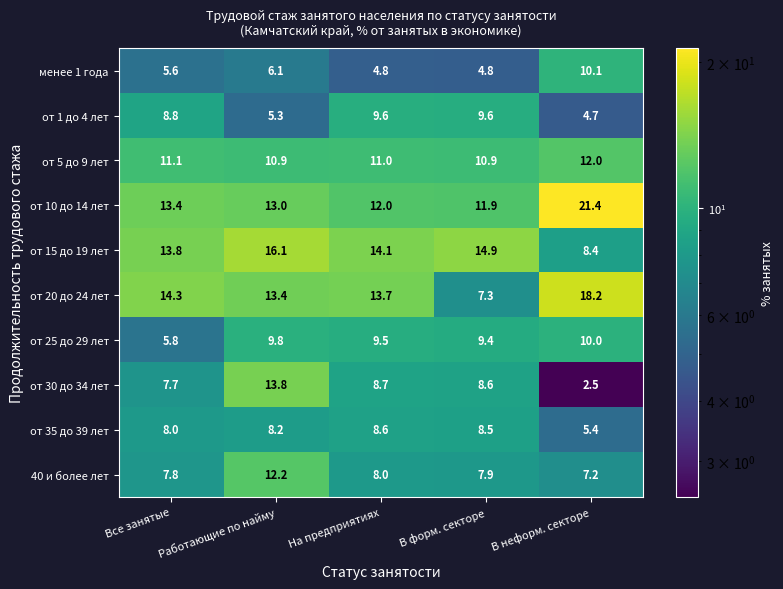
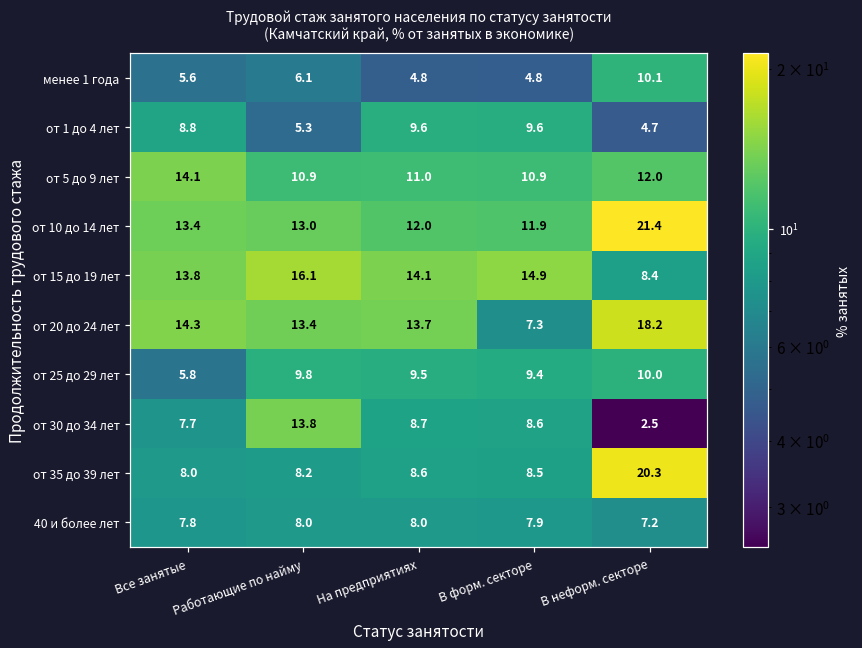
  {
    "менее 1 года": {
      "Все занятые": 5.6,
      "Работающие по найму": 6.1,
      "На предприятиях": 4.8,
      "В форм. секторе": 4.8,
      "В неформ. секторе": 10.1
    },
    "от 1 до 4 лет": {
      "Все занятые": 8.8,
      "Работающие по найму": 5.3,
      "На предприятиях": 9.6,
      "В форм. секторе": 9.6,
      "В неформ. секторе": 4.7
    },
    "от 5 до 9 лет": {
-     "Все занятые": 11.1,
+     "Все занятые": 14.1,
      "Работающие по найму": 10.9,
      "На предприятиях": 11.0,
      "В форм. секторе": 10.9,
      "В неформ. секторе": 12.0
    },
    "от 10 до 14 лет": {
      "Все занятые": 13.4,
      "Работающие по найму": 13.0,
      "На предприятиях": 12.0,
      "В форм. секторе": 11.9,
      "В неформ. секторе": 21.4
    },
    "от 15 до 19 лет": {
      "Все занятые": 13.8,
      "Работающие по найму": 16.1,
      "На предприятиях": 14.1,
      "В форм. секторе": 14.9,
      "В неформ. секторе": 8.4
    },
    "от 20 до 24 лет": {
      "Все занятые": 14.3,
      "Работающие по найму": 13.4,
      "На предприятиях": 13.7,
      "В форм. секторе": 7.3,
      "В неформ. секторе": 18.2
    },
    "от 25 до 29 лет": {
      "Все занятые": 5.8,
      "Работающие по найму": 9.8,
      "На предприятиях": 9.5,
      "В форм. секторе": 9.4,
      "В неформ. секторе": 10.0
    },
    "от 30 до 34 лет": {
      "Все занятые": 7.7,
      "Работающие по найму": 13.8,
      "На предприятиях": 8.7,
      "В форм. секторе": 8.6,
      "В неформ. секторе": 2.5
    },
    "от 35 до 39 лет": {
      "Все занятые": 8.0,
      "Работающие по найму": 8.2,
      "На предприятиях": 8.6,
      "В форм. секторе": 8.5,
-     "В неформ. секторе": 5.4
+     "В неформ. секторе": 20.3
    },
    "40 и более лет": {
      "Все занятые": 7.8,
-     "Работающие по найму": 12.2,
+     "Работающие по найму": 8.0,
      "На предприятиях": 8.0,
      "В форм. секторе": 7.9,
      "В неформ. секторе": 7.2
    }
  }
